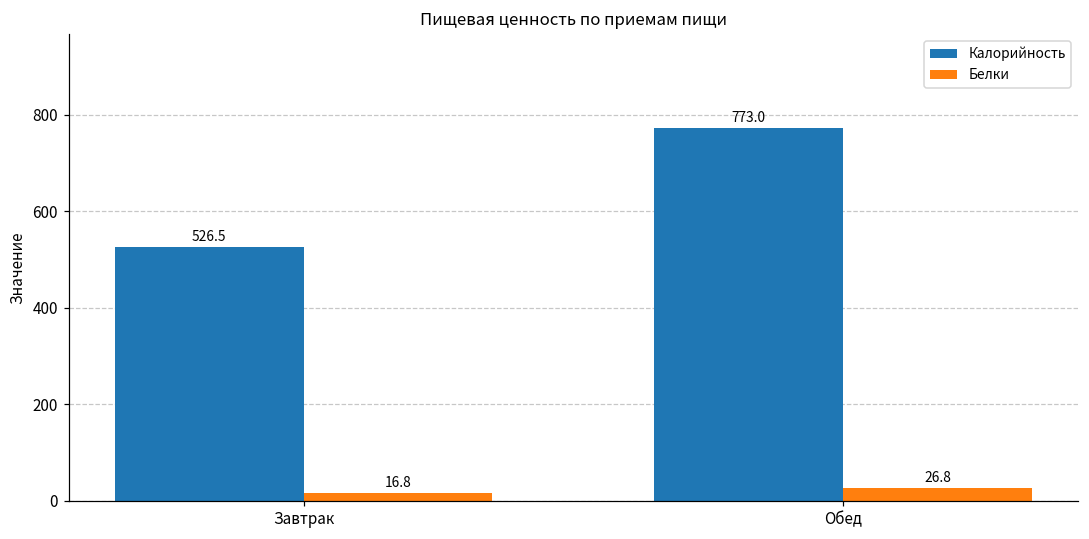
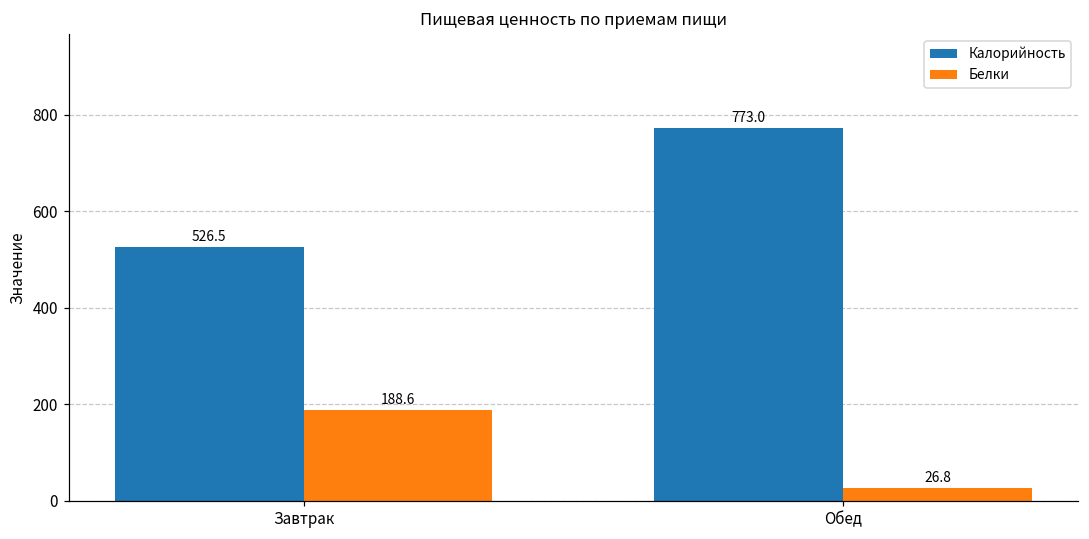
  {
    "Калорийность": {
      "Завтрак": 526.5,
      "Обед": 773.0
    },
    "Белки": {
-     "Завтрак": 16.8,
+     "Завтрак": 188.6,
      "Обед": 26.8
    }
  }
